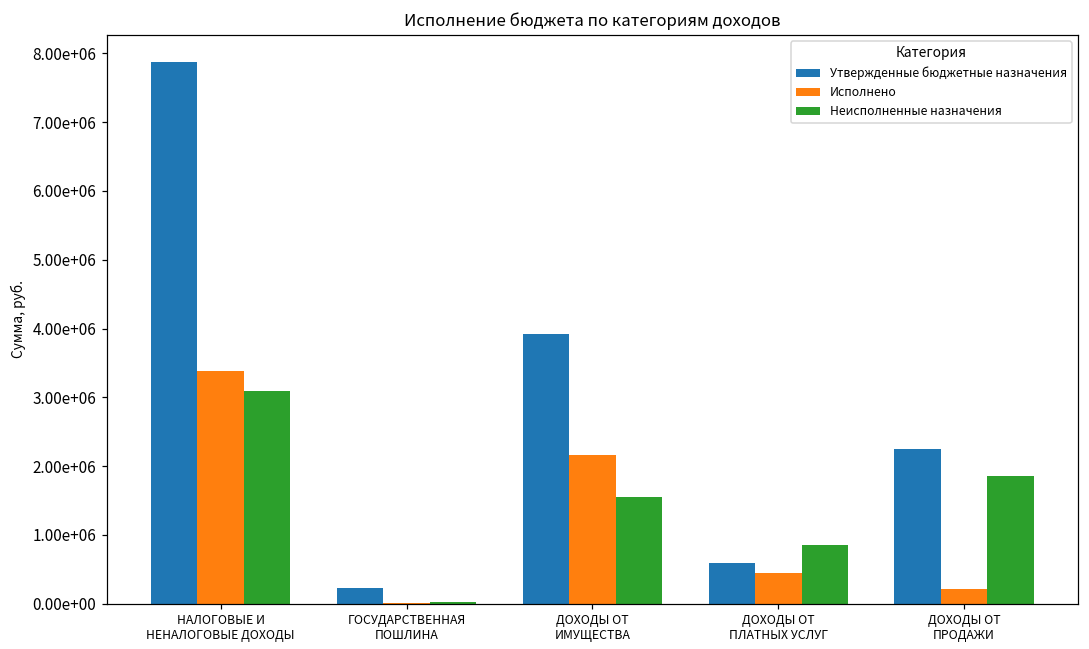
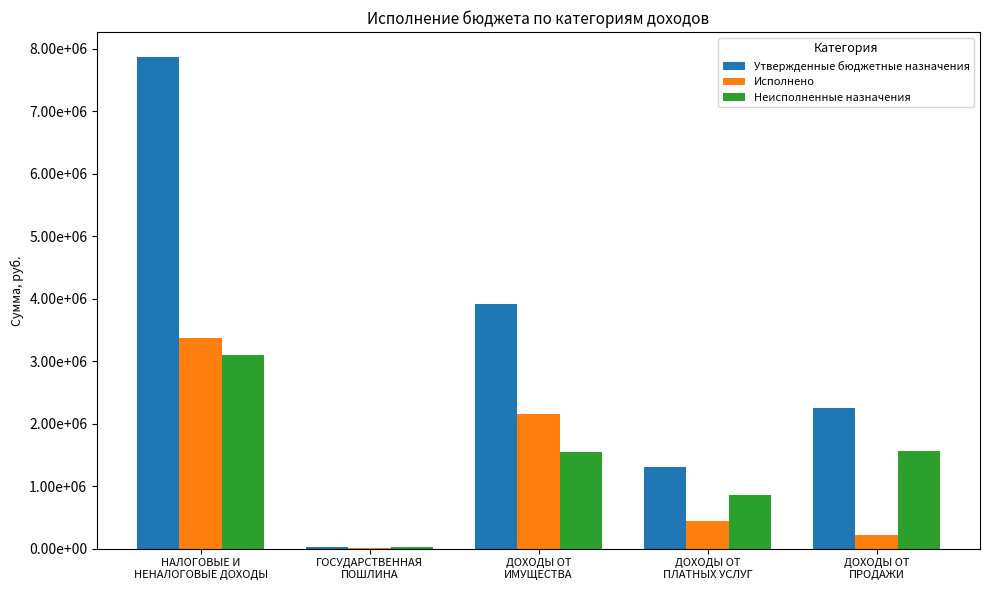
  {
    "Утвержденные бюджетные назначения": {
      "НАЛОГОВЫЕ И НЕНАЛОГОВЫЕ ДОХОДЫ": 7900000,
-     "ГОСУДАРСТВЕННАЯ ПОШЛИНА": 200000,
+     "ГОСУДАРСТВЕННАЯ ПОШЛИНА": 0,
      "ДОХОДЫ ОТ ИМУЩЕСТВА": 3900000,
-     "ДОХОДЫ ОТ ПЛАТНЫХ УСЛУГ": 600000,
+     "ДОХОДЫ ОТ ПЛАТНЫХ УСЛУГ": 1300000,
      "ДОХОДЫ ОТ ПРОДАЖИ": 2200000
    },
    "Исполнено": {
      "НАЛОГОВЫЕ И НЕНАЛОГОВЫЕ ДОХОДЫ": 3400000,
      "ДОХОДЫ ОТ ИМУЩЕСТВА": 2200000,
      "ДОХОДЫ ОТ ПЛАТНЫХ УСЛУГ": 400000,
      "ДОХОДЫ ОТ ПРОДАЖИ": 200000
    },
    "Неисполненные назначения": {
      "НАЛОГОВЫЕ И НЕНАЛОГОВЫЕ ДОХОДЫ": 3100000,
      "ДОХОДЫ ОТ ИМУЩЕСТВА": 1500000,
      "ДОХОДЫ ОТ ПЛАТНЫХ УСЛУГ": 900000,
-     "ДОХОДЫ ОТ ПРОДАЖИ": 1900000
+     "ДОХОДЫ ОТ ПРОДАЖИ": 1600000
    }
  }
